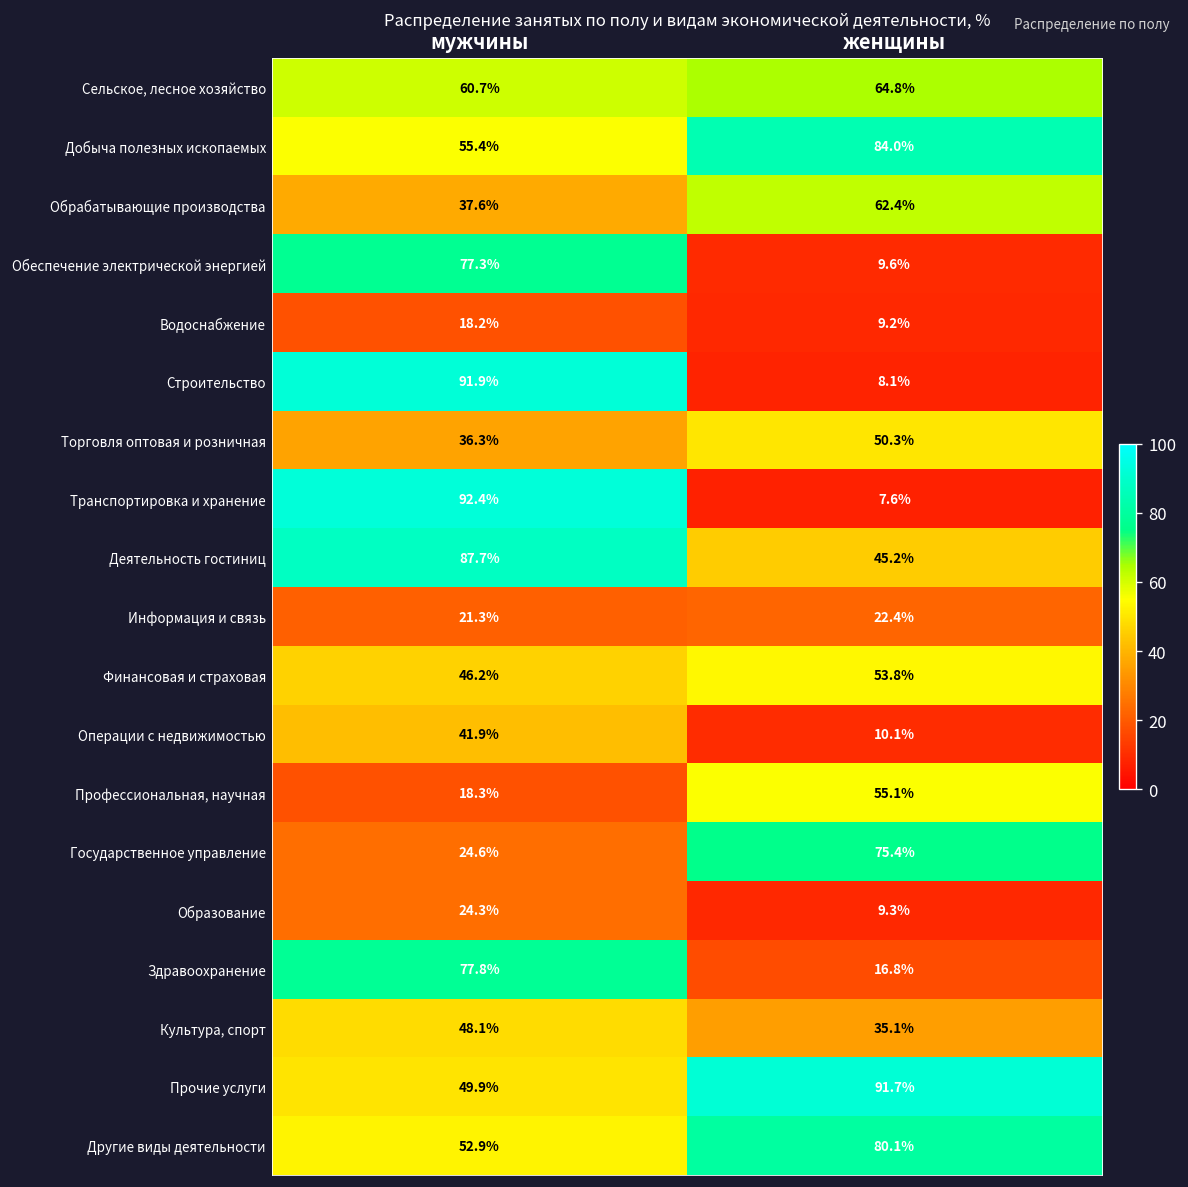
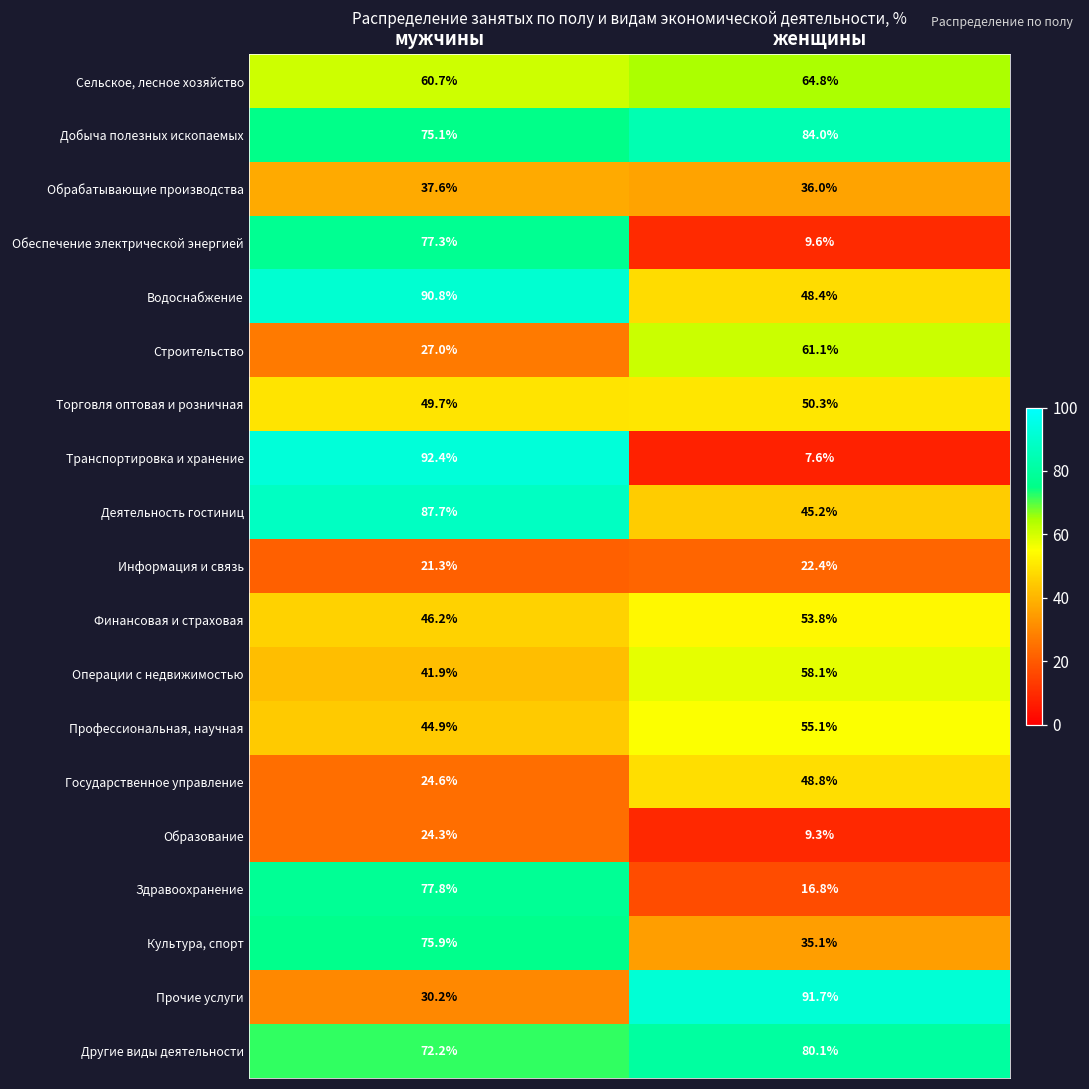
  {
    "Сельское, лесное хозяйство": {
      "мужчины": "60.7%",
      "женщины": "64.8%"
    },
    "Добыча полезных ископаемых": {
-     "мужчины": "55.4%",
+     "мужчины": "75.1%",
      "женщины": "84.0%"
    },
    "Обрабатывающие производства": {
      "мужчины": "37.6%",
-     "женщины": "62.4%"
+     "женщины": "36.0%"
    },
    "Обеспечение электрической энергией": {
      "мужчины": "77.3%",
      "женщины": "9.6%"
    },
    "Водоснабжение": {
-     "мужчины": "18.2%",
-     "женщины": "9.2%"
+     "мужчины": "90.8%",
+     "женщины": "48.4%"
    },
    "Строительство": {
-     "мужчины": "91.9%",
-     "женщины": "8.1%"
+     "мужчины": "27.0%",
+     "женщины": "61.1%"
    },
    "Торговля оптовая и розничная": {
-     "мужчины": "36.3%",
+     "мужчины": "49.7%",
      "женщины": "50.3%"
    },
    "Транспортировка и хранение": {
      "мужчины": "92.4%",
      "женщины": "7.6%"
    },
    "Деятельность гостиниц": {
      "мужчины": "87.7%",
      "женщины": "45.2%"
    },
    "Информация и связь": {
      "мужчины": "21.3%",
      "женщины": "22.4%"
    },
    "Финансовая и страховая": {
      "мужчины": "46.2%",
      "женщины": "53.8%"
    },
    "Операции с недвижимостью": {
      "мужчины": "41.9%",
-     "женщины": "10.1%"
+     "женщины": "58.1%"
    },
    "Профессиональная, научная": {
-     "мужчины": "18.3%",
+     "мужчины": "44.9%",
      "женщины": "55.1%"
    },
    "Государственное управление": {
      "мужчины": "24.6%",
-     "женщины": "75.4%"
+     "женщины": "48.8%"
    },
    "Образование": {
      "мужчины": "24.3%",
      "женщины": "9.3%"
    },
    "Здравоохранение": {
      "мужчины": "77.8%",
      "женщины": "16.8%"
    },
    "Культура, спорт": {
-     "мужчины": "48.1%",
+     "мужчины": "75.9%",
      "женщины": "35.1%"
    },
    "Прочие услуги": {
-     "мужчины": "49.9%",
+     "мужчины": "30.2%",
      "женщины": "91.7%"
    },
    "Другие виды деятельности": {
-     "мужчины": "52.9%",
+     "мужчины": "72.2%",
      "женщины": "80.1%"
    }
  }
